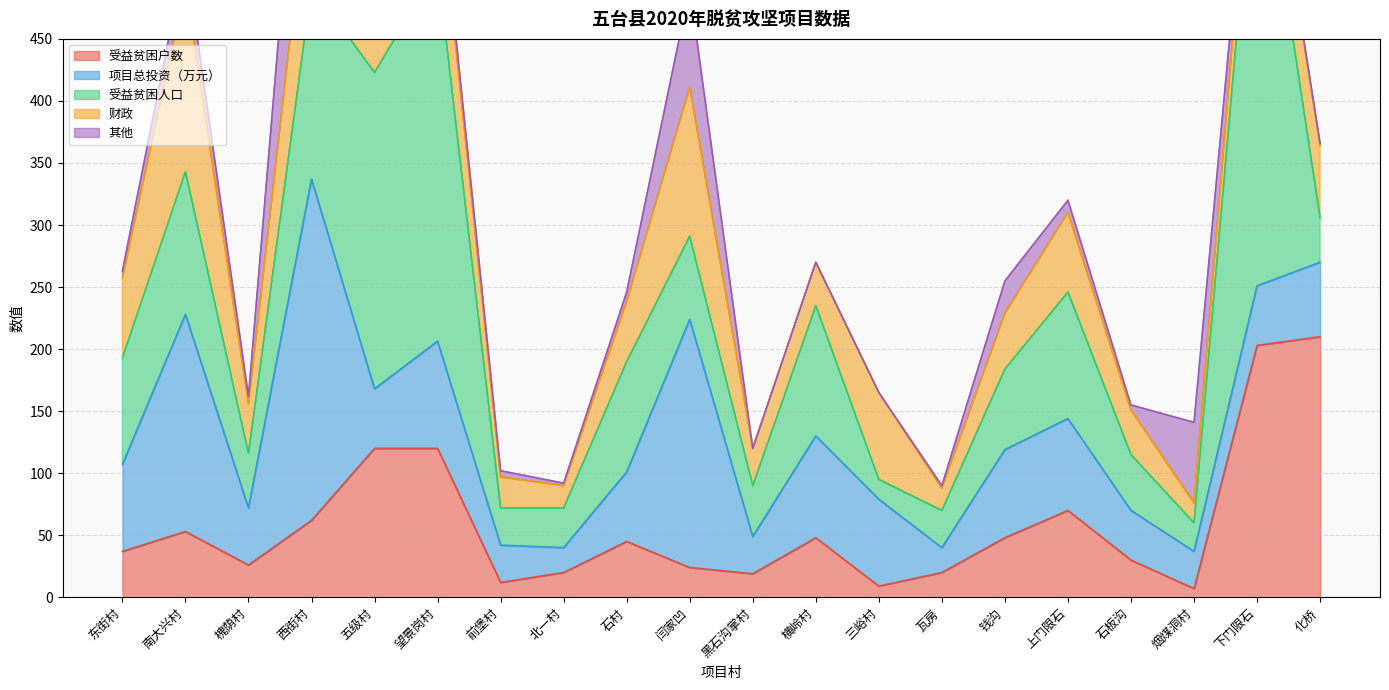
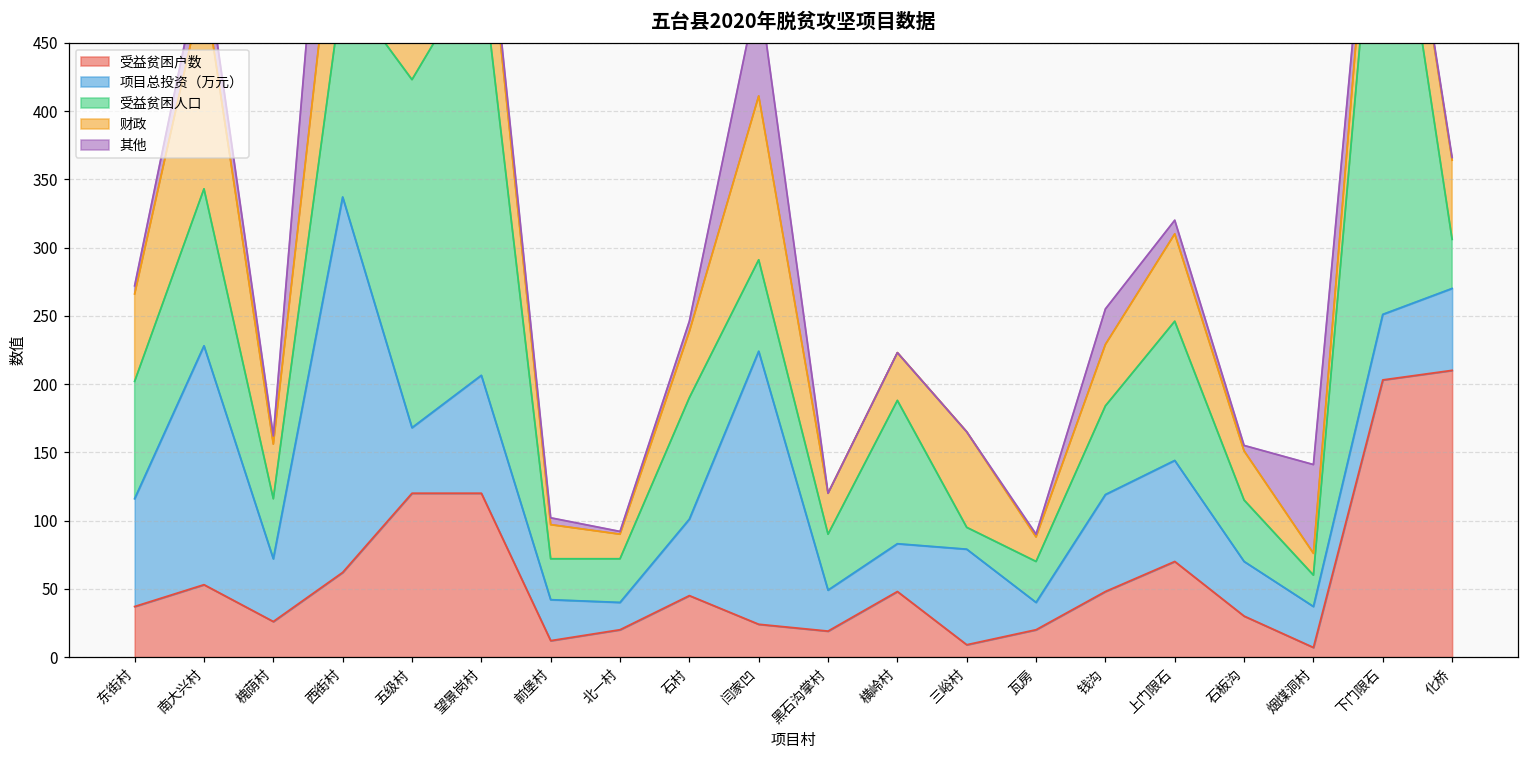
  {
    "受益贫困户数": {
      "东街村": 37,
      "南大兴村": 53,
      "槐荫村": 26,
      "西街村": 62,
      "五级村": 120,
      "望景岗村": 120,
      "前堡村": 12,
      "北一村": 20,
      "石村": 45,
      "闫家凹": 24,
      "黑石沟掌村": 19,
      "横岭村": 48,
      "三峪村": 9,
      "瓦房": 20,
      "钱沟": 48,
      "上门限石": 70,
      "石板沟": 30,
      "烟煤洞村": 7,
      "下门限石": 203,
      "化桥": 210
    },
    "项目总投资（万元）": {
-     "东街村": 70,
+     "东街村": 79,
      "南大兴村": 175,
      "槐荫村": 46,
      "西街村": 275,
      "五级村": 48,
      "望景岗村": 86,
      "前堡村": 30,
      "北一村": 20,
      "石村": 56,
      "闫家凹": 200,
      "黑石沟掌村": 30,
-     "横岭村": 82,
+     "横岭村": 35,
      "三峪村": 70,
      "瓦房": 20,
      "钱沟": 71,
      "上门限石": 74,
      "石板沟": 40,
      "烟煤洞村": 30,
      "下门限石": 48,
      "化桥": 60
    },
    "受益贫困人口": {
      "东街村": 86,
      "南大兴村": 115,
      "槐荫村": 44,
      "五级村": 255,
      "前堡村": 30,
      "北一村": 32,
      "石村": 89,
      "闫家凹": 67,
      "黑石沟掌村": 41,
      "横岭村": 105,
      "三峪村": 16,
      "瓦房": 30,
      "钱沟": 65,
      "上门限石": 102,
      "石板沟": 45,
      "烟煤洞村": 23,
      "化桥": 36
    },
    "财政": {
      "东街村": 64,
      "槐荫村": 40,
      "前堡村": 25,
      "石村": 49,
      "闫家凹": 120,
      "钱沟": 45,
      "上门限石": 64,
      "石板沟": 36,
      "烟煤洞村": 16
    },
    "其他": {
      "东街村": 6,
      "槐荫村": 6,
      "前堡村": 5,
      "石村": 8,
      "钱沟": 26,
      "上门限石": 10,
      "石板沟": 4,
      "烟煤洞村": 65
    }
  }
